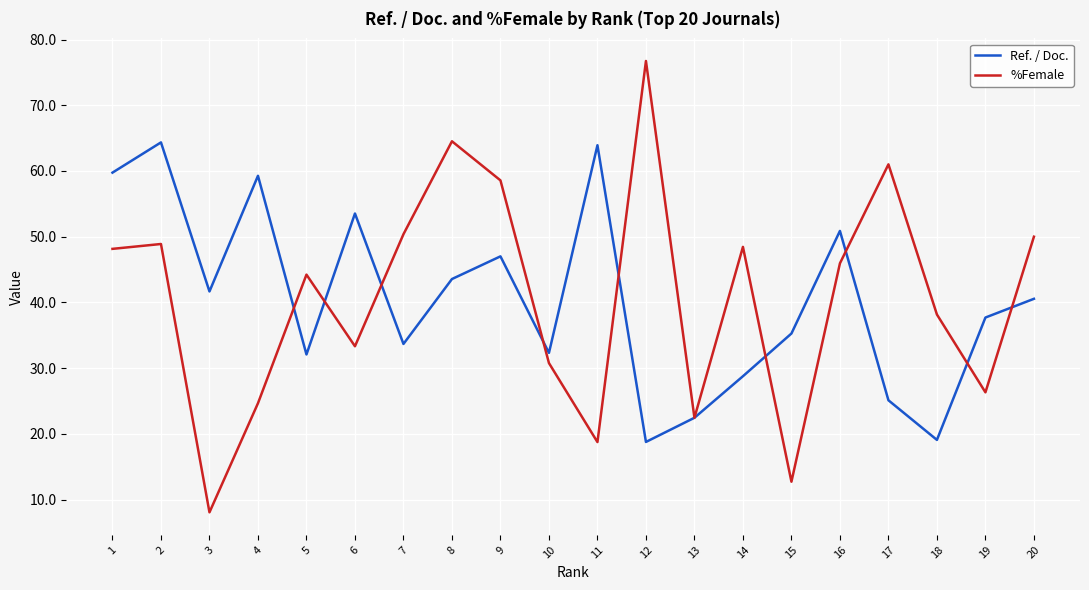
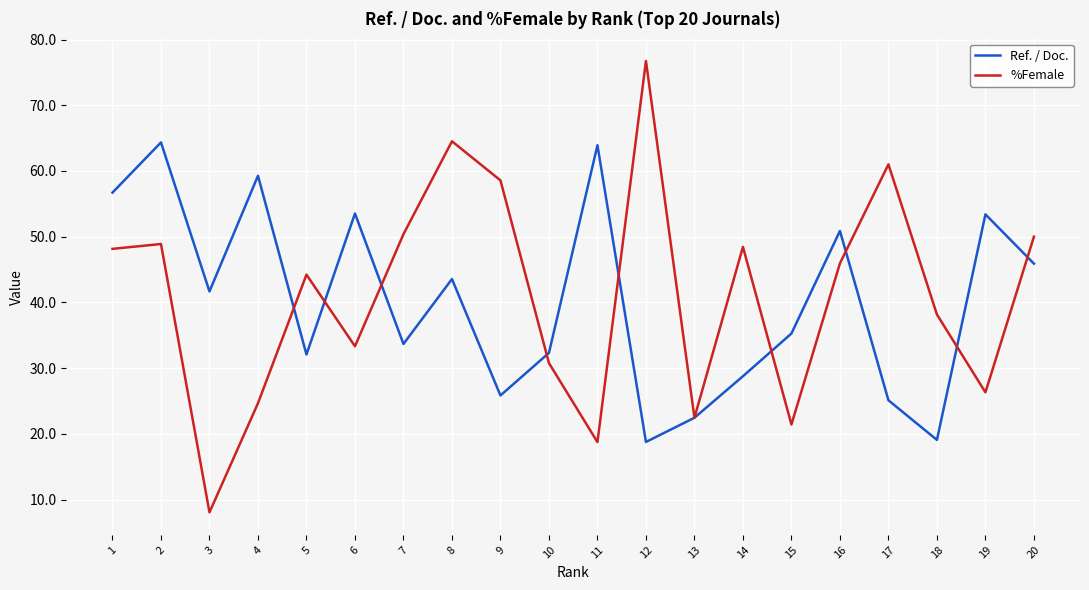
  {
    "Ref. / Doc.": {
-     "1": 60,
+     "1": 57,
      "2": 64,
      "3": 42,
      "4": 59,
      "5": 32,
      "6": 54,
      "7": 34,
      "8": 44,
-     "9": 47,
+     "9": 26,
      "10": 32,
      "11": 64,
      "12": 19,
      "14": 29,
      "15": 35,
      "16": 51,
      "17": 25,
      "18": 19,
-     "19": 38,
-     "20": 41
+     "19": 53,
+     "20": 46
    },
    "%Female": {
      "1": 48,
      "2": 49,
      "3": 8,
      "4": 25,
      "5": 44,
      "6": 33,
      "7": 50,
      "8": 65,
      "9": 59,
      "10": 31,
      "11": 19,
      "12": 77,
      "14": 48,
-     "15": 13,
+     "15": 21,
      "16": 46,
      "17": 61,
      "18": 38,
      "19": 26,
      "20": 50
    }
  }
